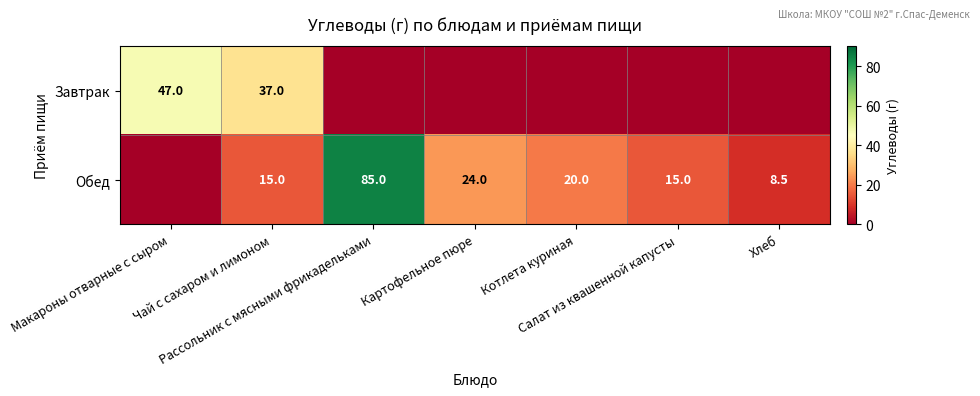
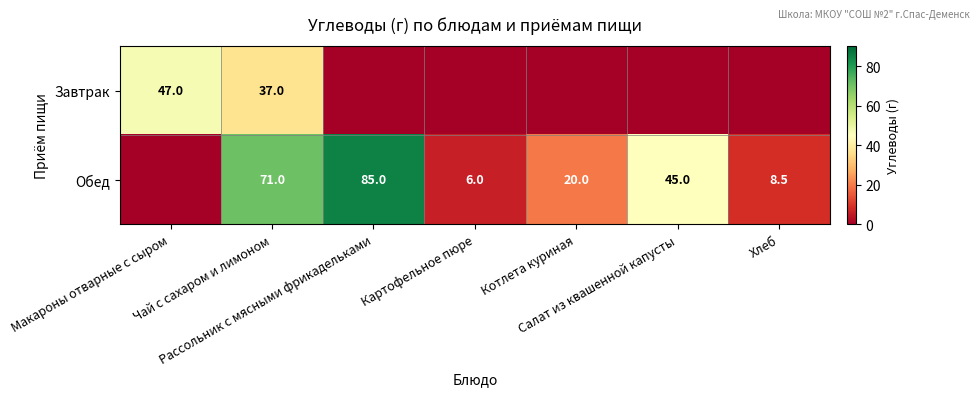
  {
    "Завтрак": {
      "Макароны отварные с сыром": 47.0,
      "Чай с сахаром и лимоном": 37.0
    },
    "Обед": {
-     "Чай с сахаром и лимоном": 15.0,
+     "Чай с сахаром и лимоном": 71.0,
      "Рассольник с мясными фрикадельками": 85.0,
-     "Картофельное пюре": 24.0,
+     "Картофельное пюре": 6.0,
      "Котлета куриная": 20.0,
-     "Салат из квашенной капусты": 15.0,
+     "Салат из квашенной капусты": 45.0,
      "Хлеб": 8.5
    }
  }
